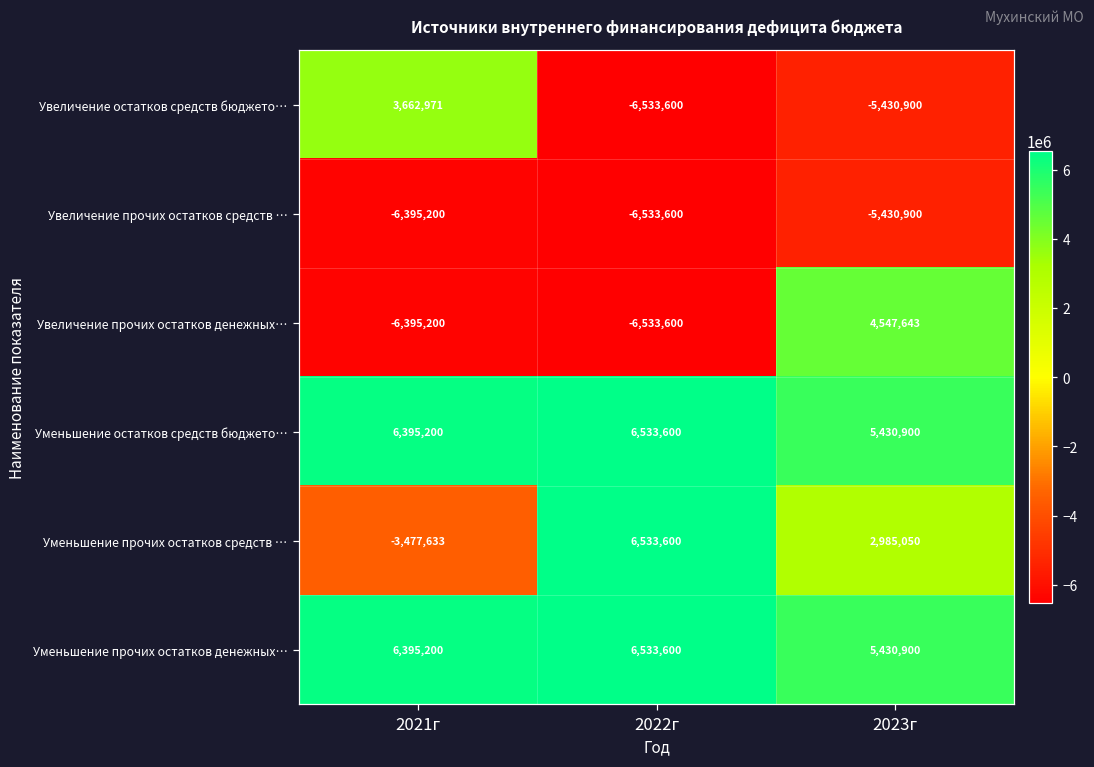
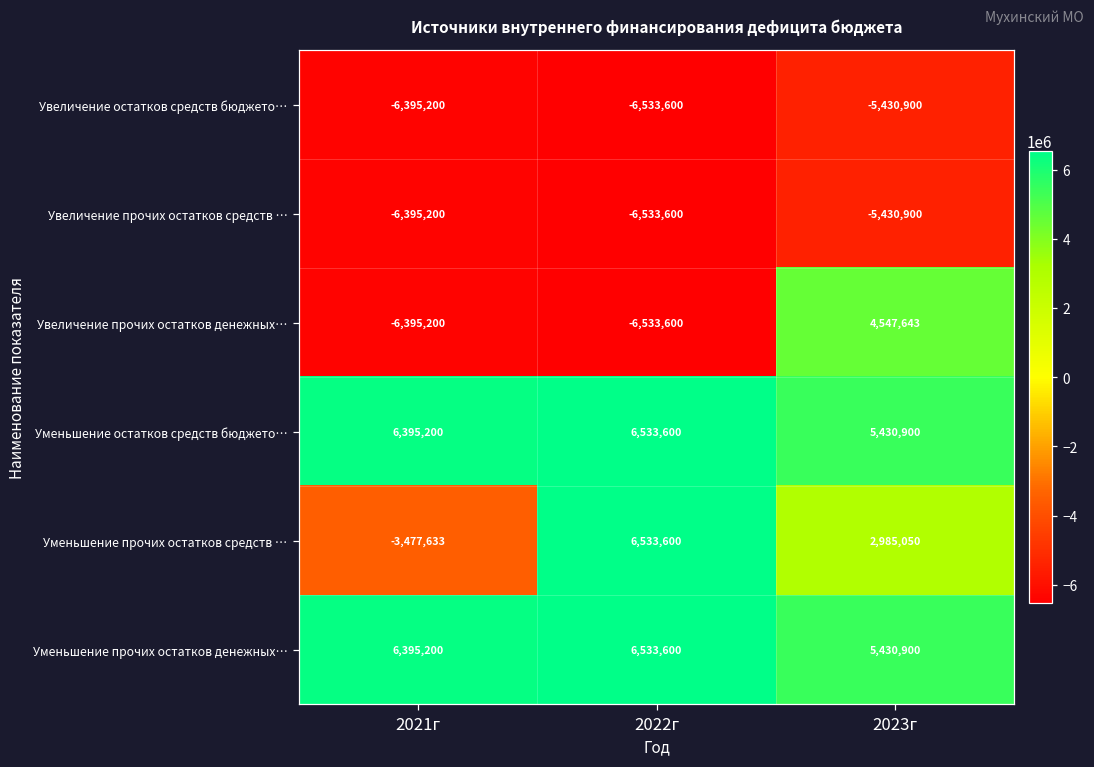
  {
    "Увеличение остатков средств бюджето…": {
-     "2021г": "3,662,971",
+     "2021г": "-6,395,200",
      "2022г": "-6,533,600",
      "2023г": "-5,430,900"
    },
    "Увеличение прочих остатков средств …": {
      "2021г": "-6,395,200",
      "2022г": "-6,533,600",
      "2023г": "-5,430,900"
    },
    "Увеличение прочих остатков денежных…": {
      "2021г": "-6,395,200",
      "2022г": "-6,533,600",
      "2023г": "4,547,643"
    },
    "Уменьшение остатков средств бюджето…": {
      "2021г": "6,395,200",
      "2022г": "6,533,600",
      "2023г": "5,430,900"
    },
    "Уменьшение прочих остатков средств …": {
      "2021г": "-3,477,633",
      "2022г": "6,533,600",
      "2023г": "2,985,050"
    },
    "Уменьшение прочих остатков денежных…": {
      "2021г": "6,395,200",
      "2022г": "6,533,600",
      "2023г": "5,430,900"
    }
  }
